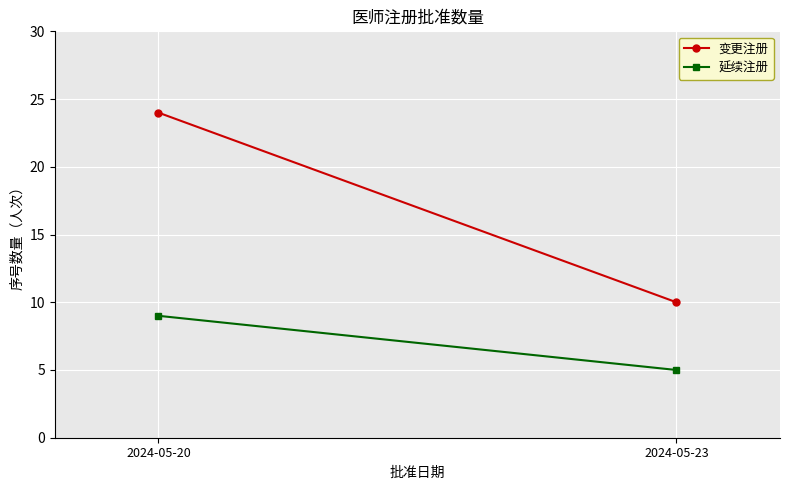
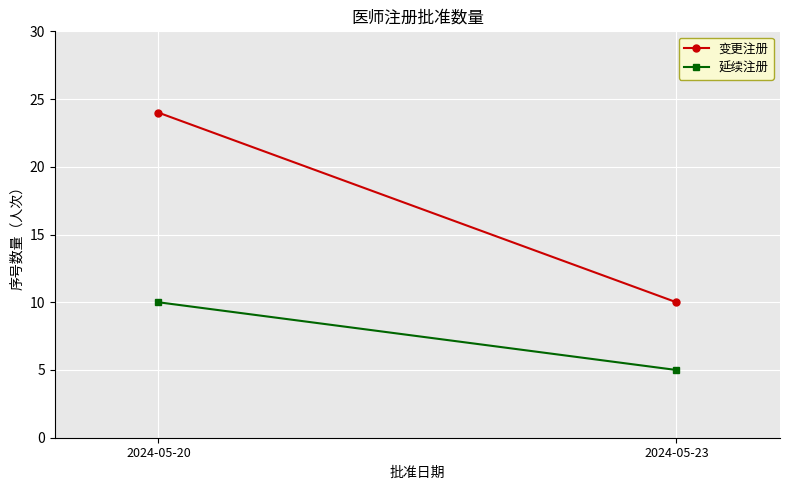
  {
    "变更注册": {
      "2024-05-20": 24,
      "2024-05-23": 10
    },
    "延续注册": {
-     "2024-05-20": 9,
+     "2024-05-20": 10,
      "2024-05-23": 5
    }
  }
